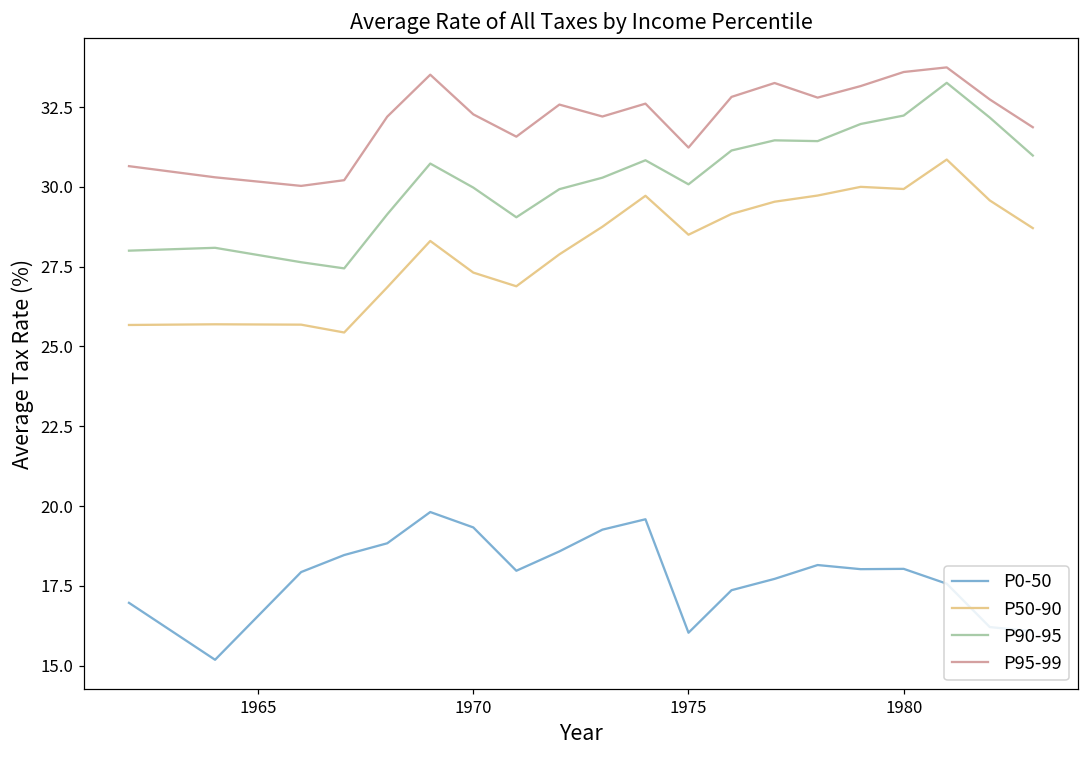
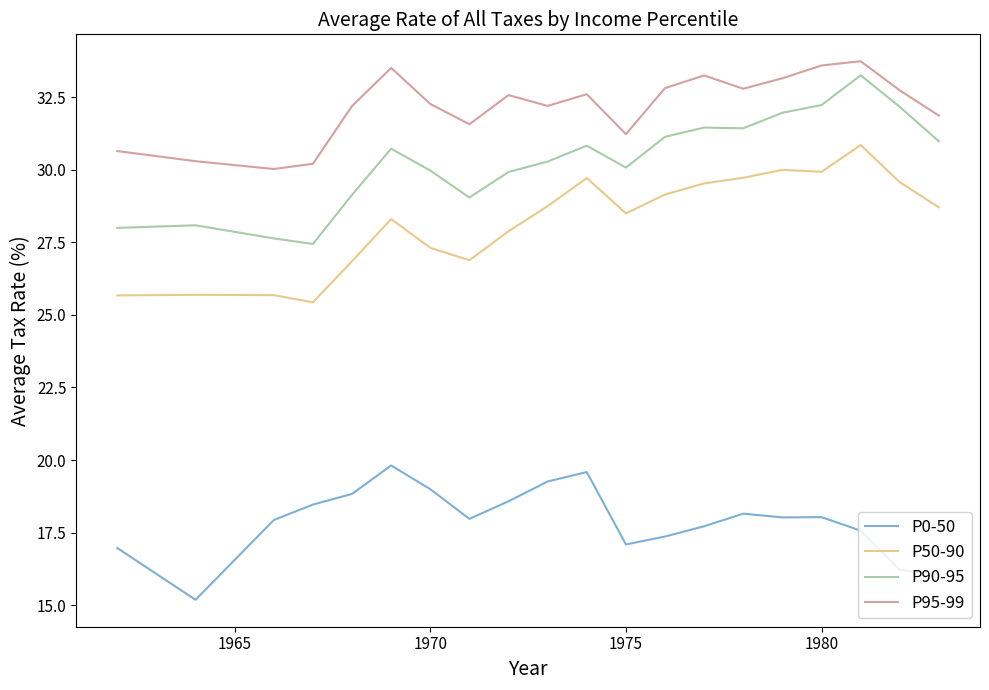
  {
    "P0-50": {
-     "1970": 19.3,
-     "1975": 16.0,
+     "1970": 19.0,
+     "1975": 17.1,
      "1980": 18.0
    },
    "P90-95": {
      "1970": 30.0,
      "1975": 30.1,
      "1980": 32.2
    }
  }
